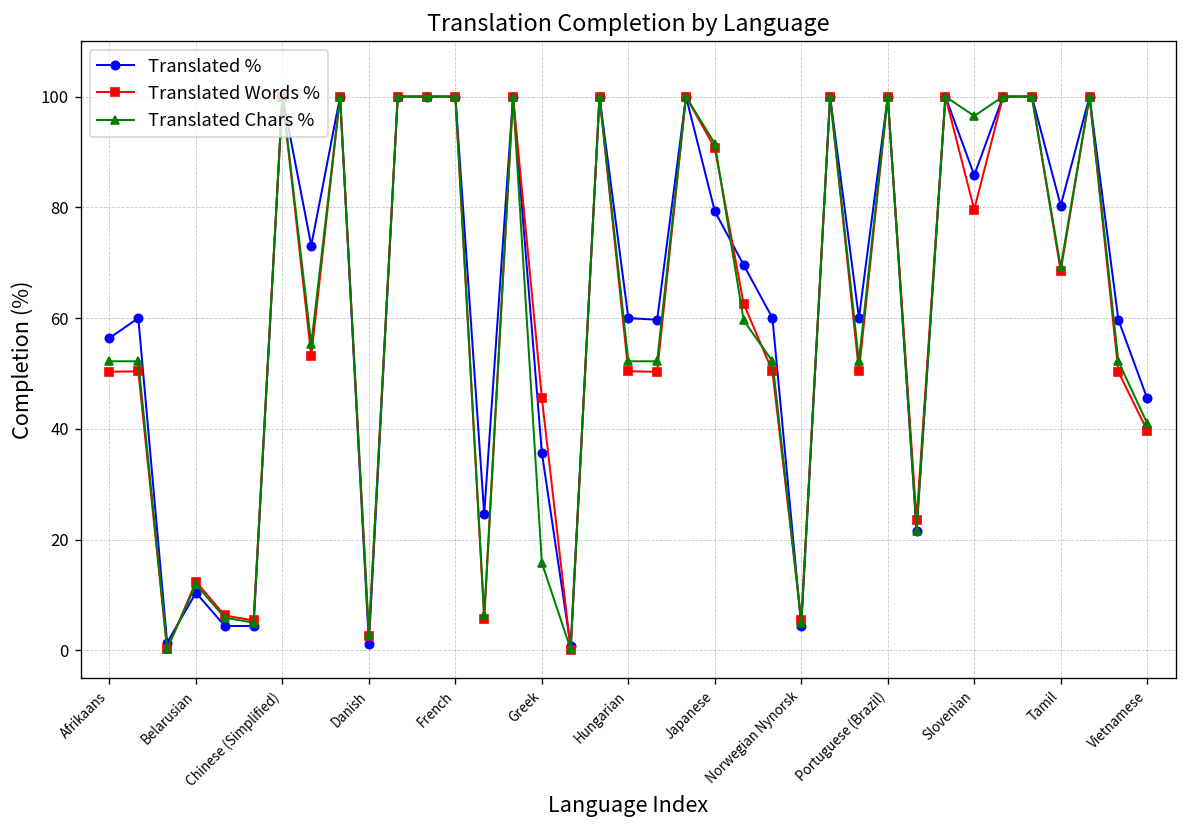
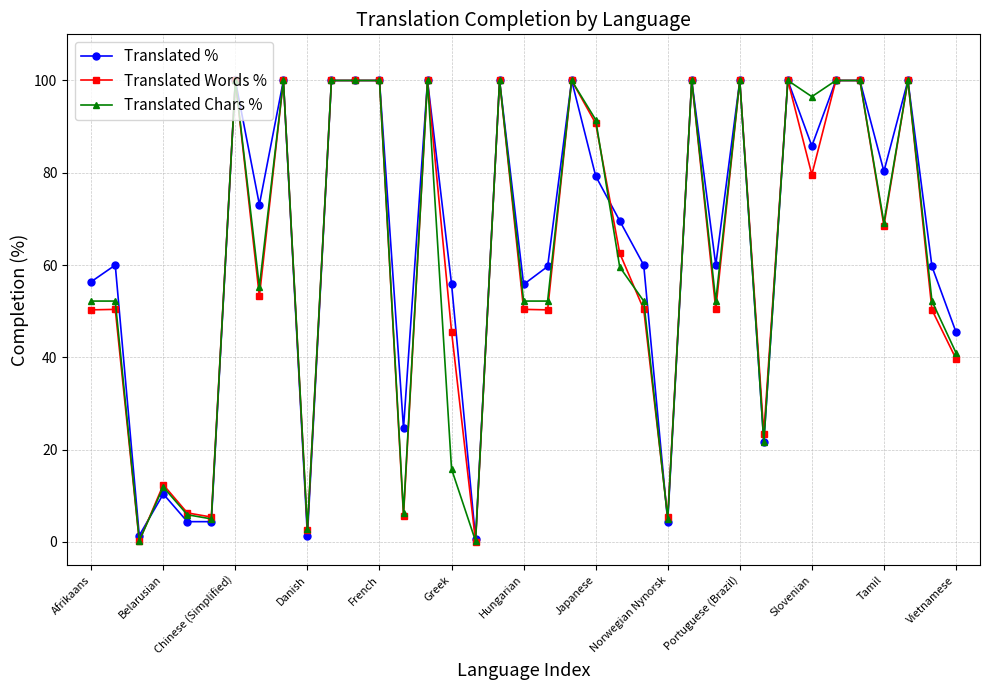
  {
    "Translated %": {
      "Afrikaans": 56,
      "Belarusian": 10,
      "Danish": 1,
-     "Greek": 36,
-     "Hungarian": 60,
+     "Greek": 56,
+     "Hungarian": 56,
      "Japanese": 79,
      "Norwegian Nynorsk": 4,
      "Slovenian": 86,
      "Tamil": 80,
      "Vietnamese": 46
    },
    "Translated Words %": {
      "Afrikaans": 50,
      "Greek": 46,
      "Hungarian": 50,
      "Japanese": 91,
      "Slovenian": 80,
      "Tamil": 69,
      "Vietnamese": 40
    },
    "Translated Chars %": {
      "Afrikaans": 52,
      "Greek": 16,
      "Hungarian": 52,
      "Japanese": 92,
      "Slovenian": 97,
      "Tamil": 69,
      "Vietnamese": 41
    }
  }
